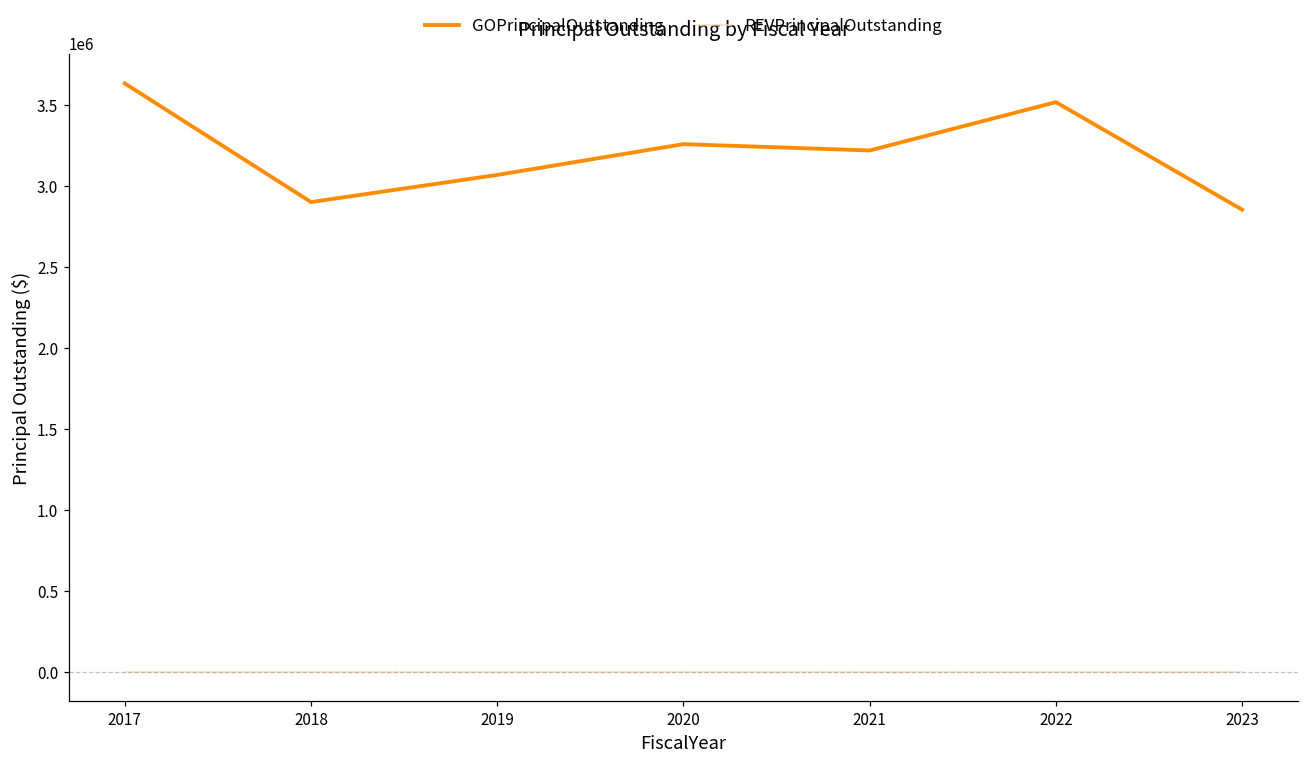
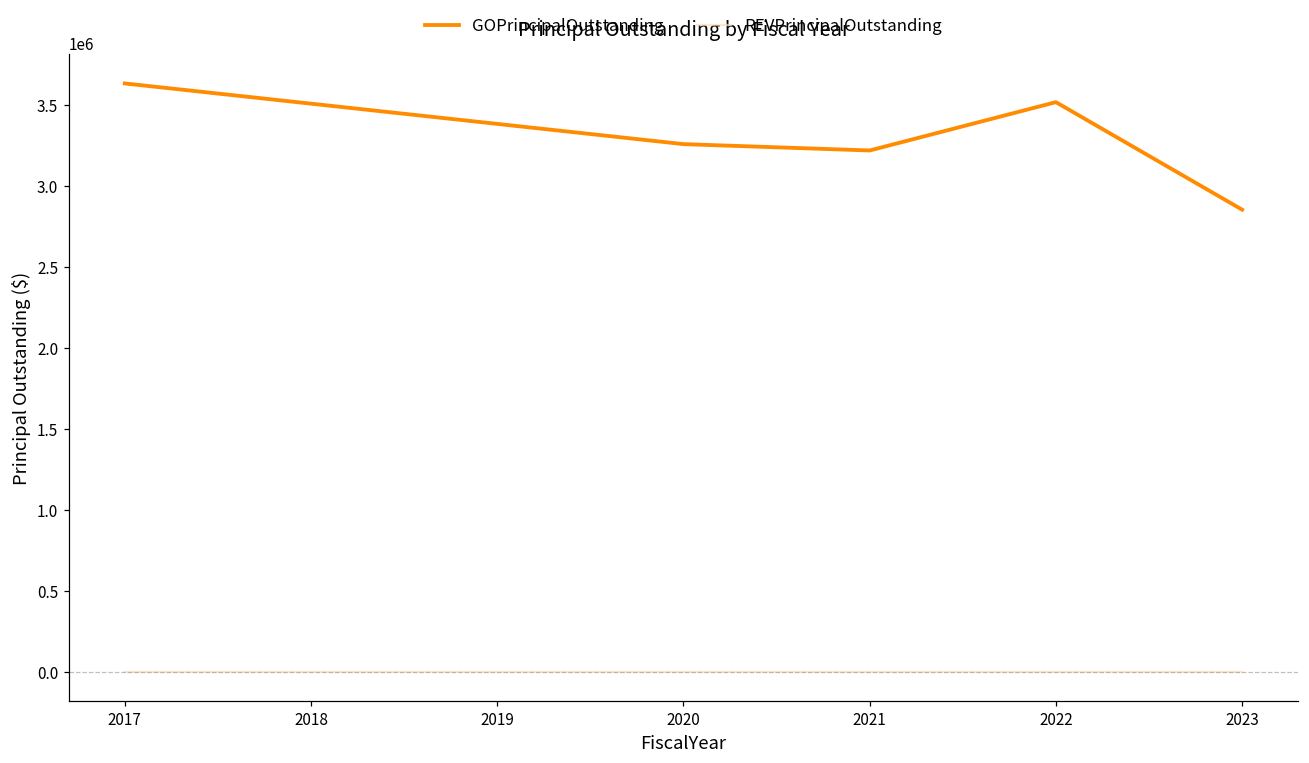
  {
    "GOPrincipalOutstanding": {
      "2017": 3640000,
-     "2018": 2900000,
-     "2019": 3070000,
+     "2018": 3510000,
+     "2019": 3390000,
      "2020": 3260000,
      "2021": 3220000,
      "2022": 3520000,
      "2023": 2860000
    },
    "REVPrincipalOutstanding": {
      "2017": 0,
      "2018": 0,
      "2019": 0,
      "2020": 0,
      "2021": 0,
      "2022": 0,
      "2023": 0
    }
  }
